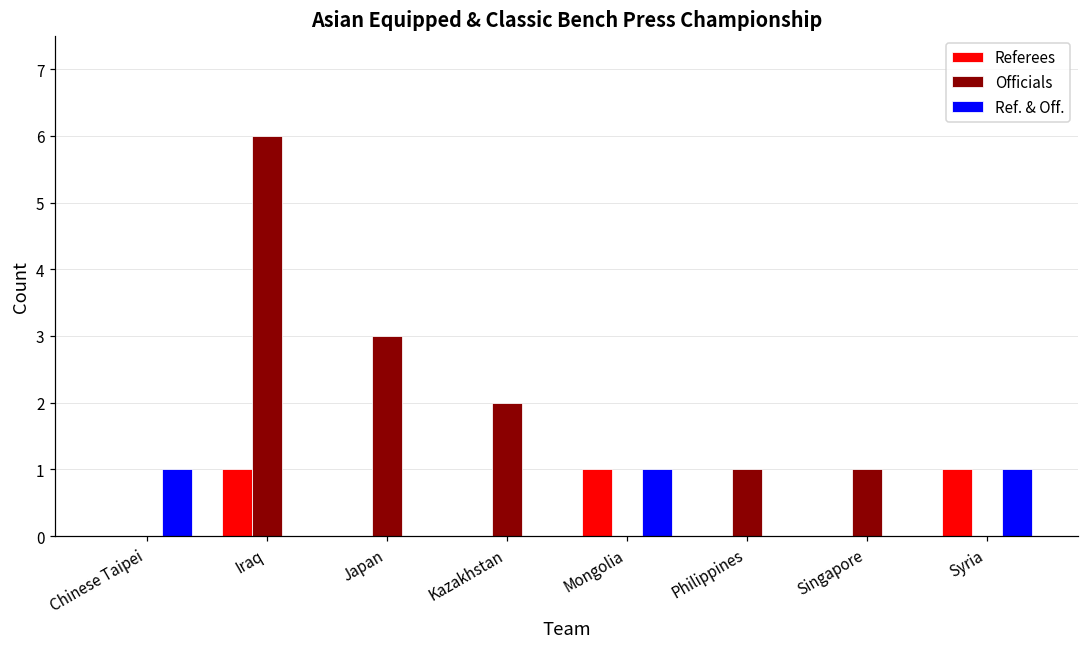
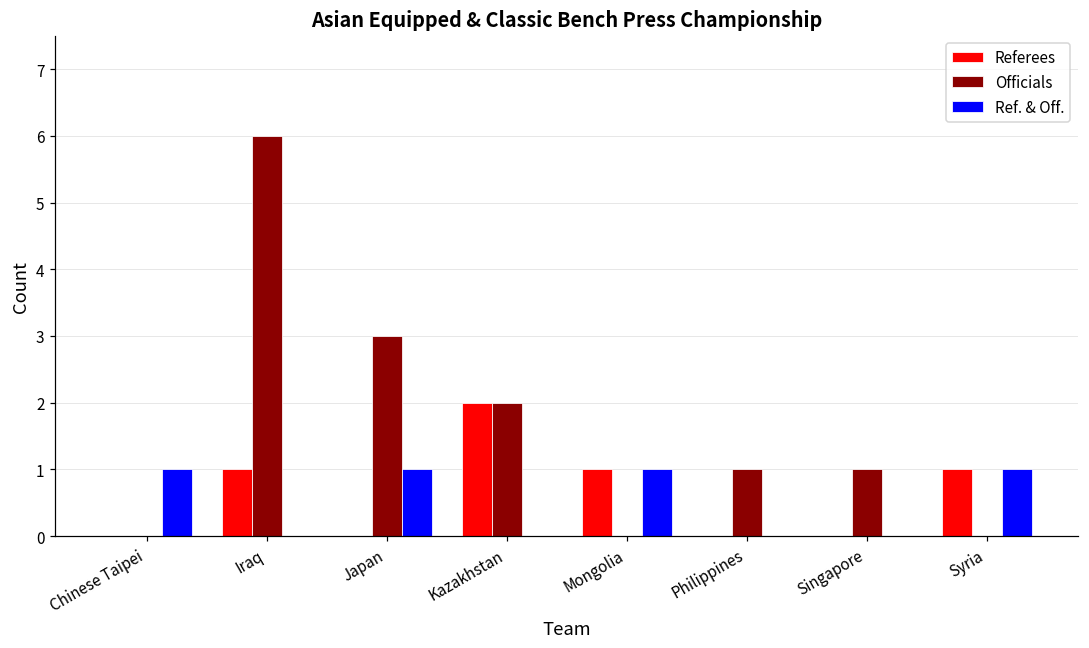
  {
    "Referees": {
      "Chinese Taipei": 0,
      "Iraq": 1,
      "Japan": 0,
-     "Kazakhstan": 0,
+     "Kazakhstan": 2,
      "Mongolia": 1,
      "Philippines": 0,
      "Singapore": 0,
      "Syria": 1
    },
    "Officials": {
      "Chinese Taipei": 0,
      "Iraq": 6,
      "Japan": 3,
      "Kazakhstan": 2,
      "Mongolia": 0,
      "Philippines": 1,
      "Singapore": 1,
      "Syria": 0
    },
    "Ref. & Off.": {
      "Chinese Taipei": 1,
      "Iraq": 0,
-     "Japan": 0,
+     "Japan": 1,
      "Kazakhstan": 0,
      "Mongolia": 1,
      "Philippines": 0,
      "Singapore": 0,
      "Syria": 1
    }
  }
